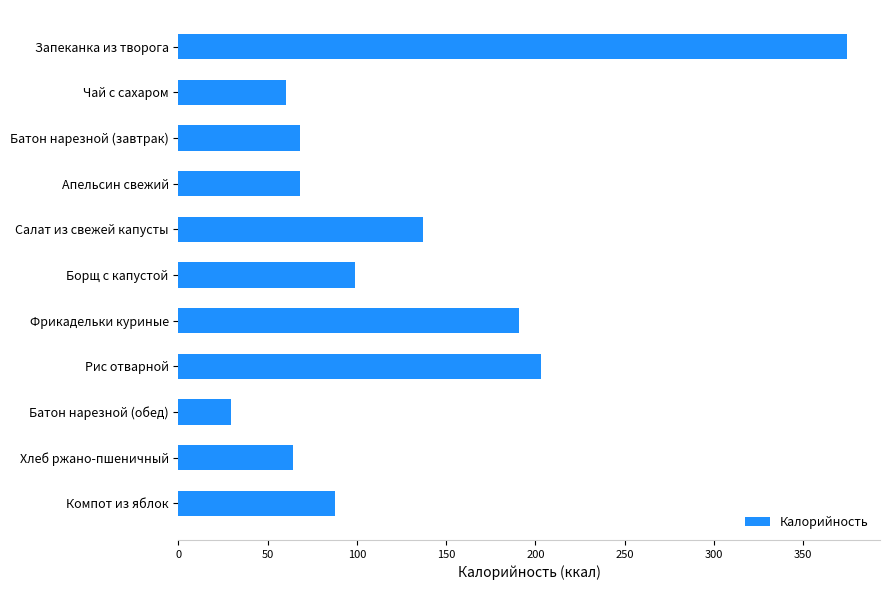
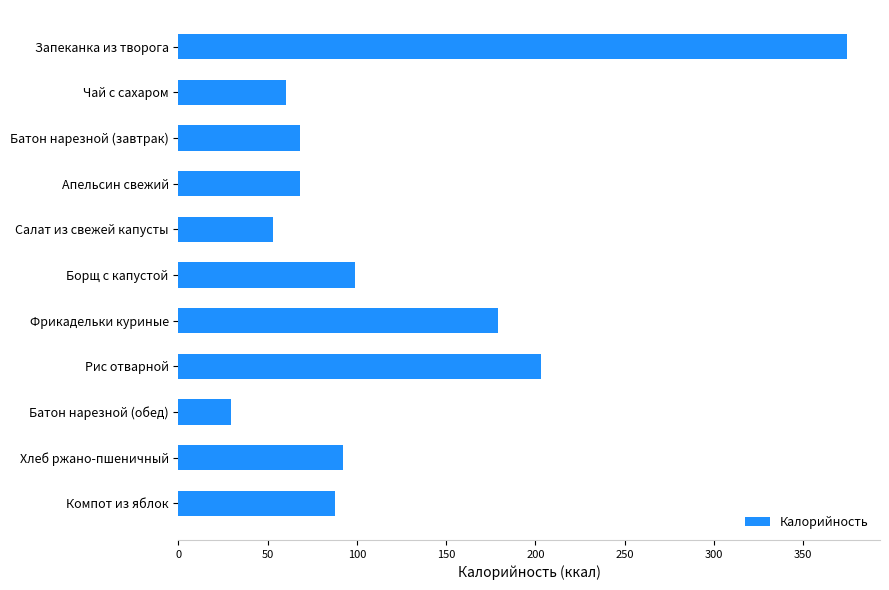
  {
    "Запеканка из творога": 374,
    "Чай с сахаром": 60,
    "Батон нарезной (завтрак)": 68,
    "Апельсин свежий": 68,
-   "Салат из свежей капусты": 137,
+   "Салат из свежей капусты": 53,
    "Борщ с капустой": 99,
-   "Фрикадельки куриные": 191,
+   "Фрикадельки куриные": 179,
    "Рис отварной": 203,
    "Батон нарезной (обед)": 30,
-   "Хлеб ржано-пшеничный": 64,
+   "Хлеб ржано-пшеничный": 92,
    "Компот из яблок": 88
  }
